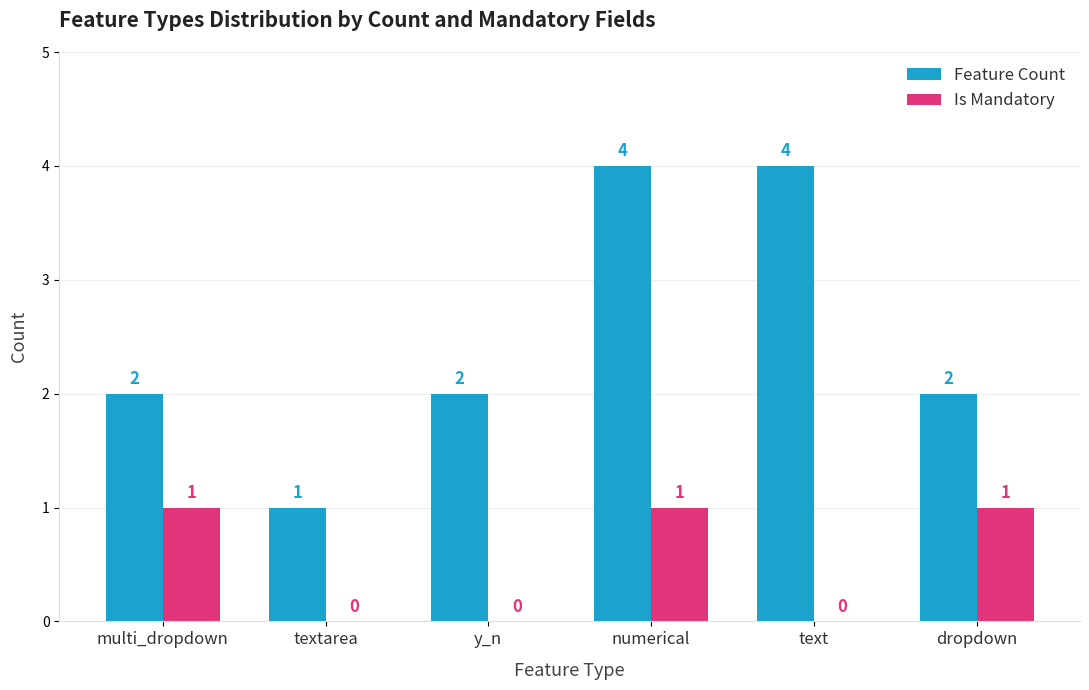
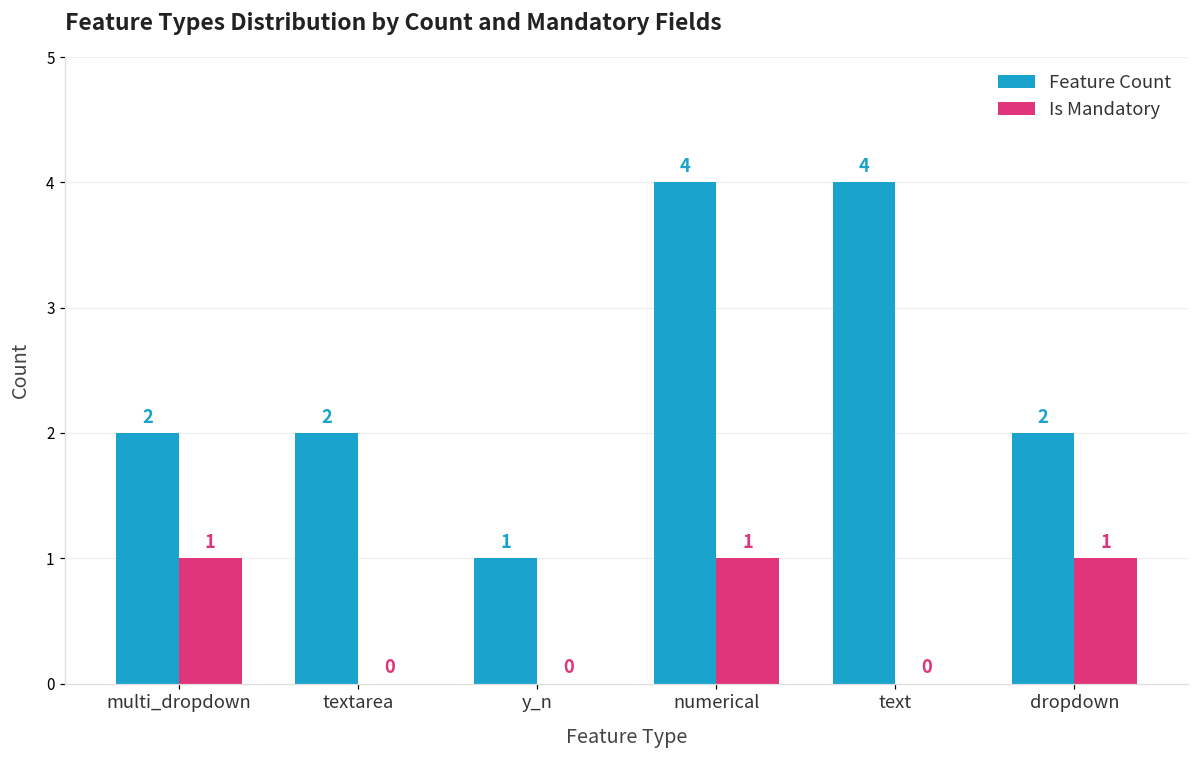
  {
    "Feature Count": {
      "multi_dropdown": 2,
-     "textarea": 1,
-     "y_n": 2,
+     "textarea": 2,
+     "y_n": 1,
      "numerical": 4,
      "text": 4,
      "dropdown": 2
    },
    "Is Mandatory": {
      "multi_dropdown": 1,
      "textarea": 0,
      "y_n": 0,
      "numerical": 1,
      "text": 0,
      "dropdown": 1
    }
  }
